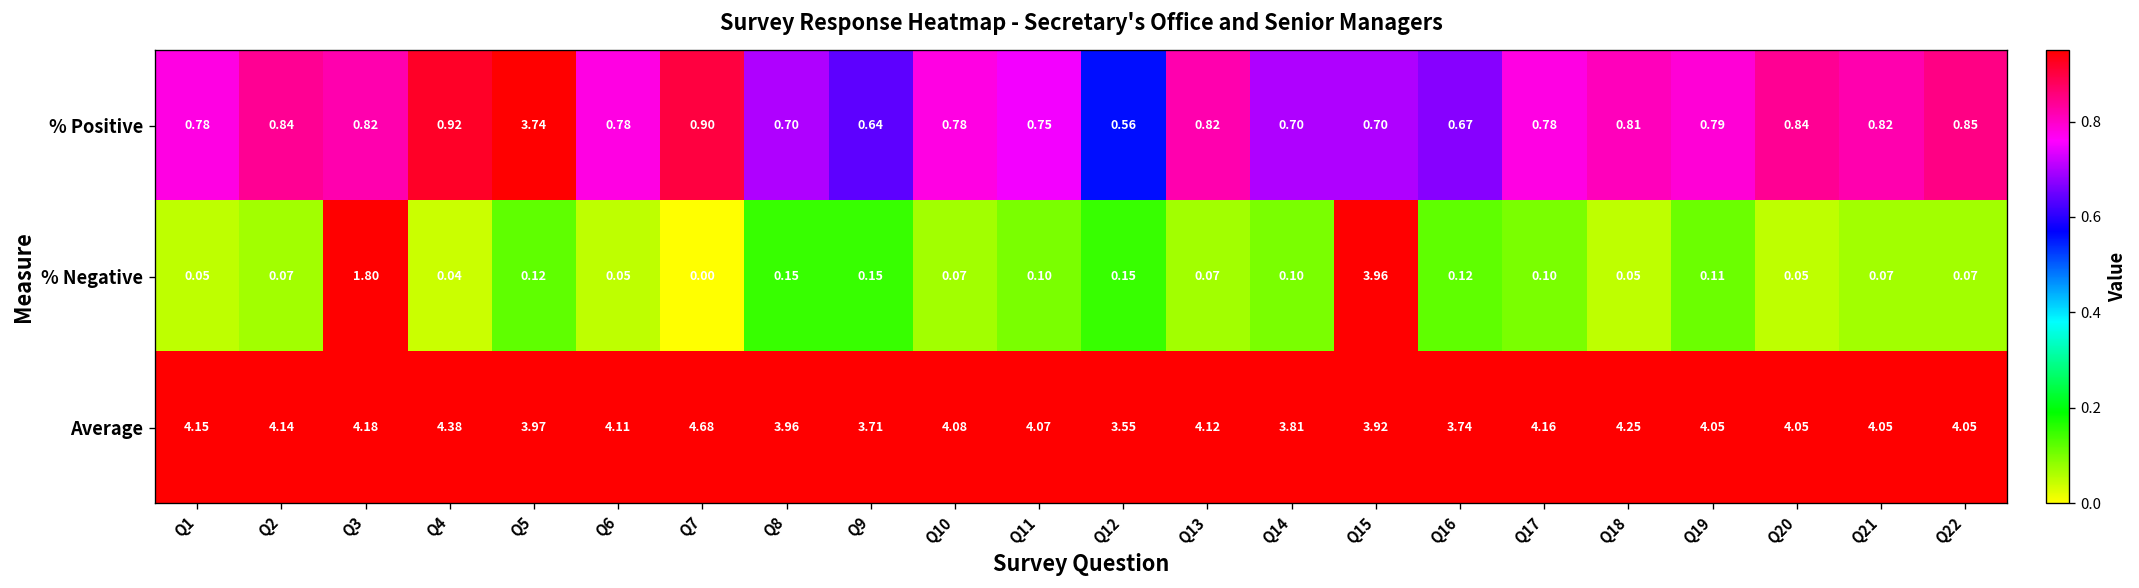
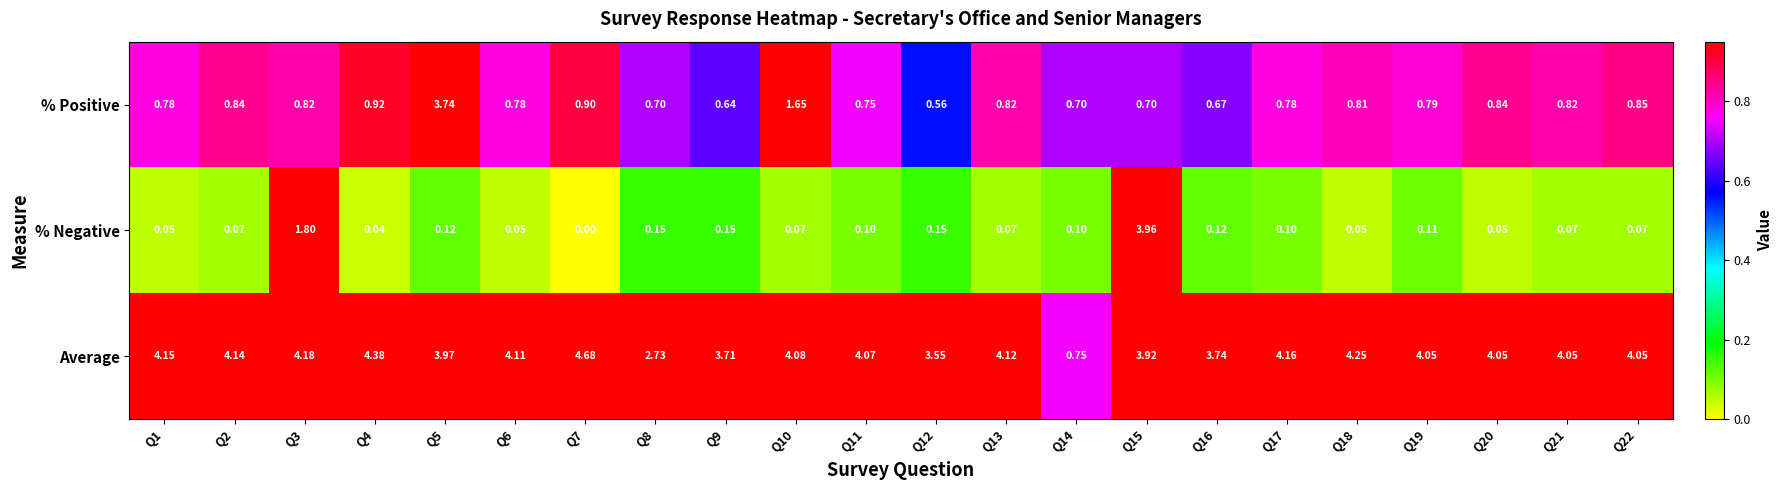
  {
    "% Positive": {
      "Q1": 0.78,
      "Q2": 0.84,
      "Q3": 0.82,
      "Q4": 0.92,
      "Q5": 3.74,
      "Q6": 0.78,
      "Q7": 0.90,
      "Q8": 0.70,
      "Q9": 0.64,
-     "Q10": 0.78,
+     "Q10": 1.65,
      "Q11": 0.75,
      "Q12": 0.56,
      "Q13": 0.82,
      "Q14": 0.70,
      "Q15": 0.70,
      "Q16": 0.67,
      "Q17": 0.78,
      "Q18": 0.81,
      "Q19": 0.79,
      "Q20": 0.84,
      "Q21": 0.82,
      "Q22": 0.85
    },
    "% Negative": {
      "Q1": 0.05,
      "Q2": 0.07,
      "Q3": 1.80,
      "Q4": 0.04,
      "Q5": 0.12,
      "Q6": 0.05,
      "Q7": 0.00,
      "Q8": 0.15,
      "Q9": 0.15,
      "Q10": 0.07,
      "Q11": 0.10,
      "Q12": 0.15,
      "Q13": 0.07,
      "Q14": 0.10,
      "Q15": 3.96,
      "Q16": 0.12,
      "Q17": 0.10,
      "Q18": 0.05,
      "Q19": 0.11,
      "Q20": 0.05,
      "Q21": 0.07,
      "Q22": 0.07
    },
    "Average": {
      "Q1": 4.15,
      "Q2": 4.14,
      "Q3": 4.18,
      "Q4": 4.38,
      "Q5": 3.97,
      "Q6": 4.11,
      "Q7": 4.68,
-     "Q8": 3.96,
+     "Q8": 2.73,
      "Q9": 3.71,
      "Q10": 4.08,
      "Q11": 4.07,
      "Q12": 3.55,
      "Q13": 4.12,
-     "Q14": 3.81,
+     "Q14": 0.75,
      "Q15": 3.92,
      "Q16": 3.74,
      "Q17": 4.16,
      "Q18": 4.25,
      "Q19": 4.05,
      "Q20": 4.05,
      "Q21": 4.05,
      "Q22": 4.05
    }
  }
